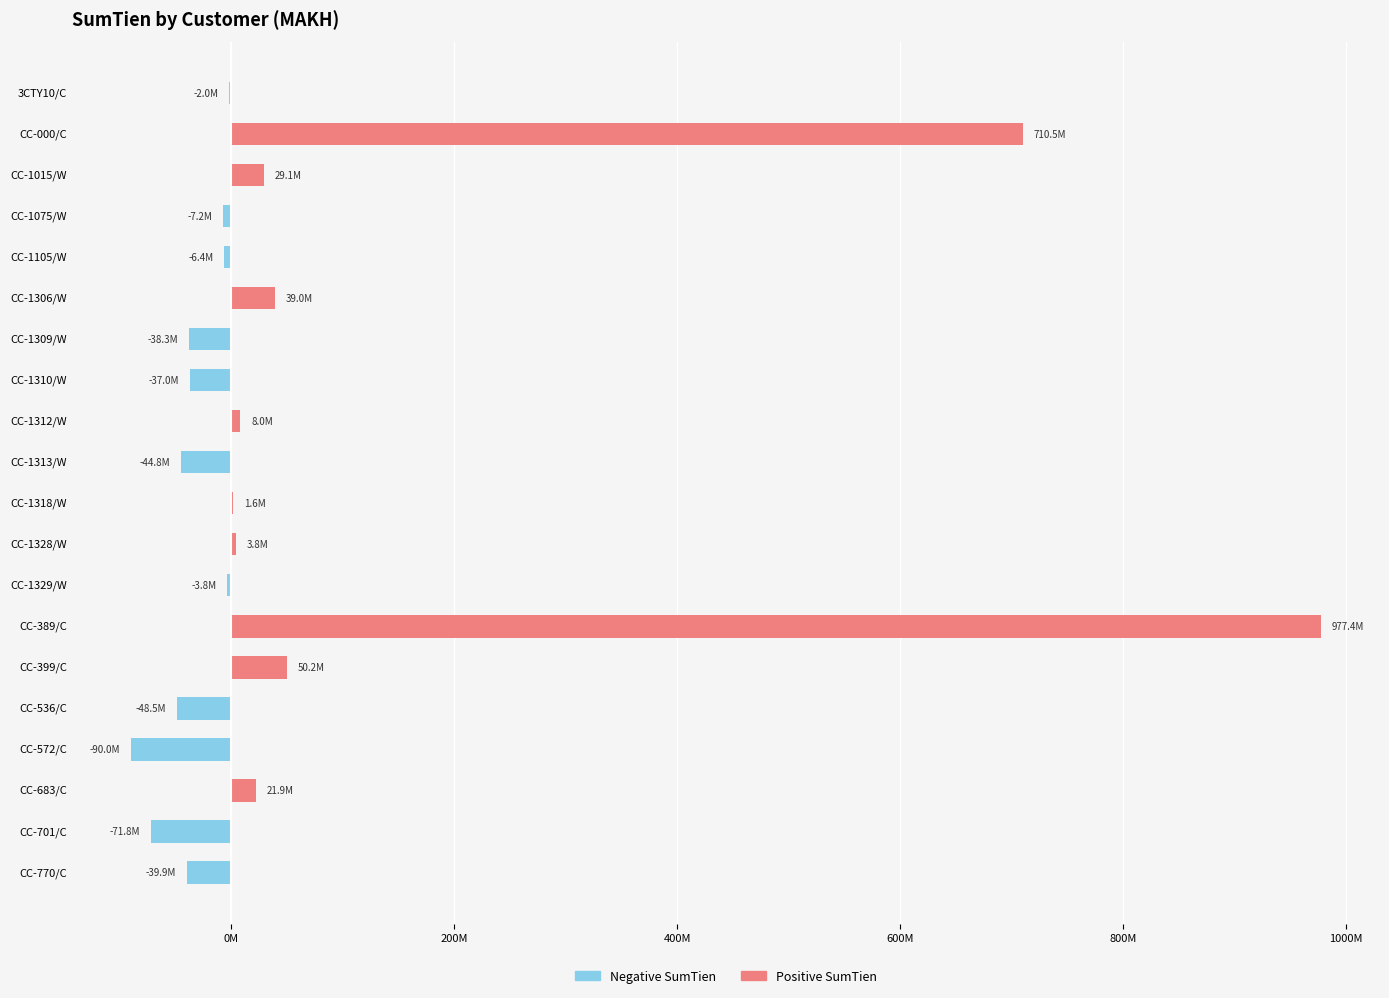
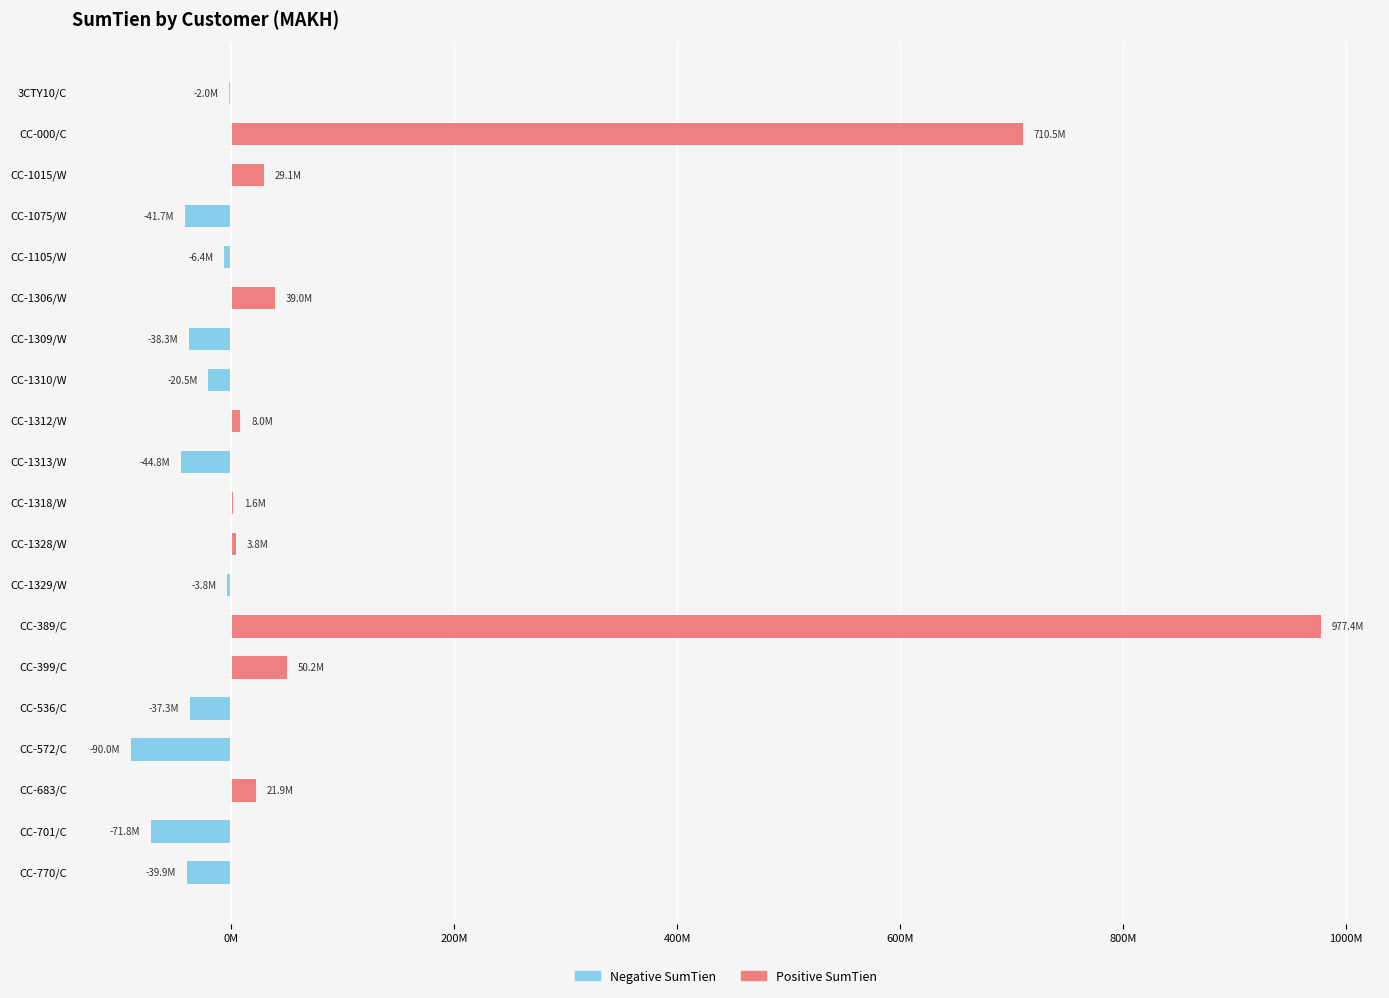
  {
    "Positive SumTien": {
      "CC-000/C": "710.5M",
      "CC-1015/W": "29.1M",
      "CC-1306/W": "39.0M",
      "CC-1312/W": "8.0M",
      "CC-1318/W": "1.6M",
      "CC-1328/W": "3.8M",
      "CC-389/C": "977.4M",
      "CC-399/C": "50.2M",
      "CC-683/C": "21.9M"
    },
    "Negative SumTien": {
      "3CTY10/C": "-2.0M",
-     "CC-1075/W": "-7.2M",
+     "CC-1075/W": "-41.7M",
      "CC-1105/W": "-6.4M",
      "CC-1309/W": "-38.3M",
-     "CC-1310/W": "-37.0M",
+     "CC-1310/W": "-20.5M",
      "CC-1313/W": "-44.8M",
      "CC-1329/W": "-3.8M",
-     "CC-536/C": "-48.5M",
+     "CC-536/C": "-37.3M",
      "CC-572/C": "-90.0M",
      "CC-701/C": "-71.8M",
      "CC-770/C": "-39.9M"
    }
  }
